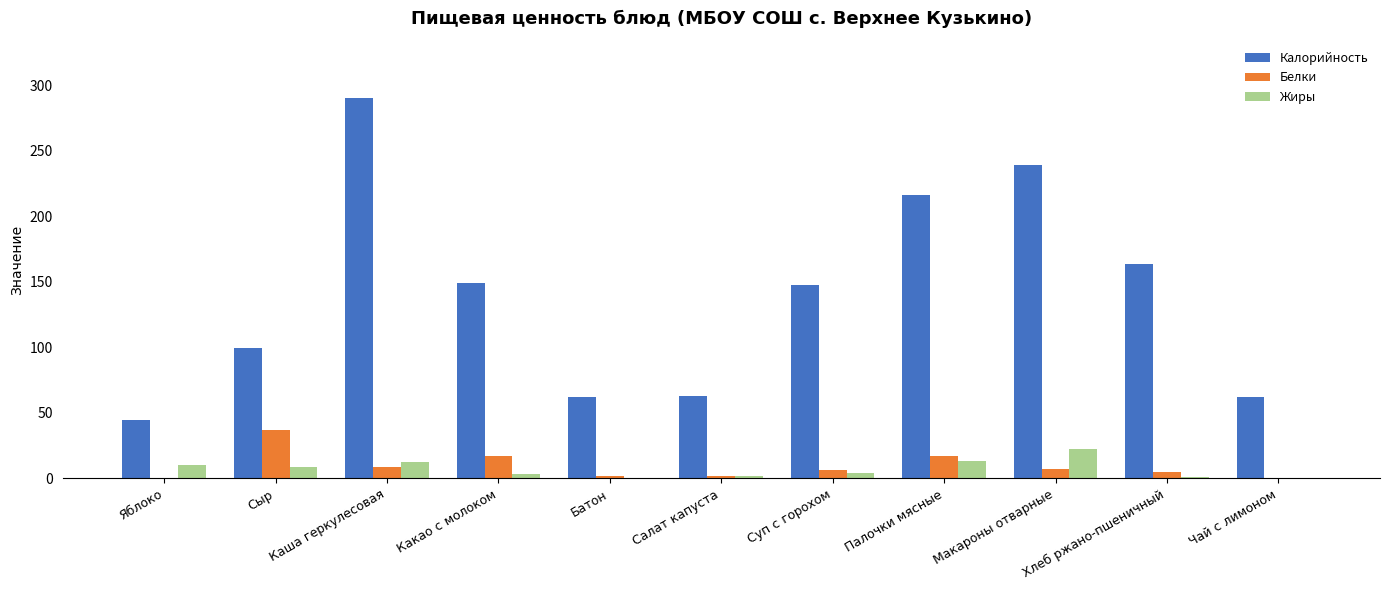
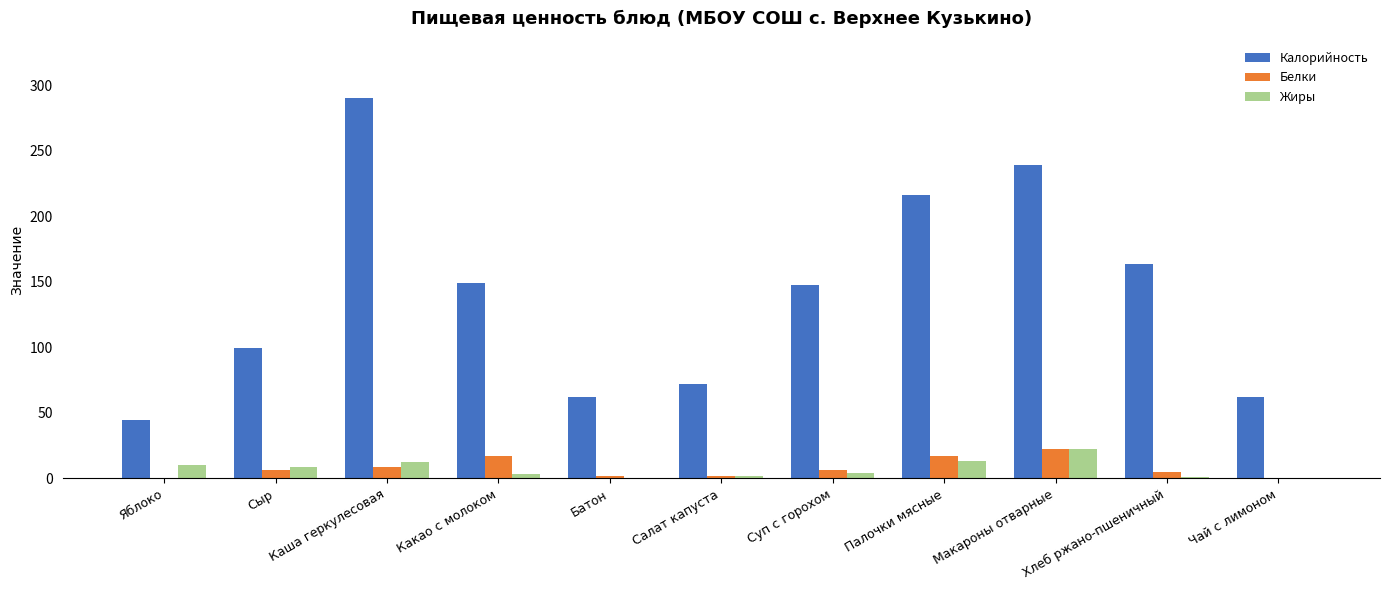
  {
    "Калорийность": {
      "Яблоко": 44,
      "Сыр": 100,
      "Каша геркулесовая": 291,
      "Какао с молоком": 149,
      "Батон": 63,
-     "Салат капуста": 63,
+     "Салат капуста": 72,
      "Суп с горохом": 148,
      "Палочки мясные": 216,
      "Макароны отварные": 239,
      "Хлеб ржано-пшеничный": 164,
      "Чай с лимоном": 62
    },
    "Белки": {
-     "Сыр": 37,
+     "Сыр": 7,
      "Каша геркулесовая": 9,
      "Какао с молоком": 17,
      "Батон": 2,
      "Суп с горохом": 6,
      "Палочки мясные": 17,
-     "Макароны отварные": 7,
+     "Макароны отварные": 22,
      "Хлеб ржано-пшеничный": 5
    },
    "Жиры": {
      "Яблоко": 10,
      "Сыр": 9,
      "Каша геркулесовая": 12,
      "Какао с молоком": 4,
      "Салат капуста": 2,
      "Суп с горохом": 4,
      "Палочки мясные": 14,
      "Макароны отварные": 22
    }
  }
